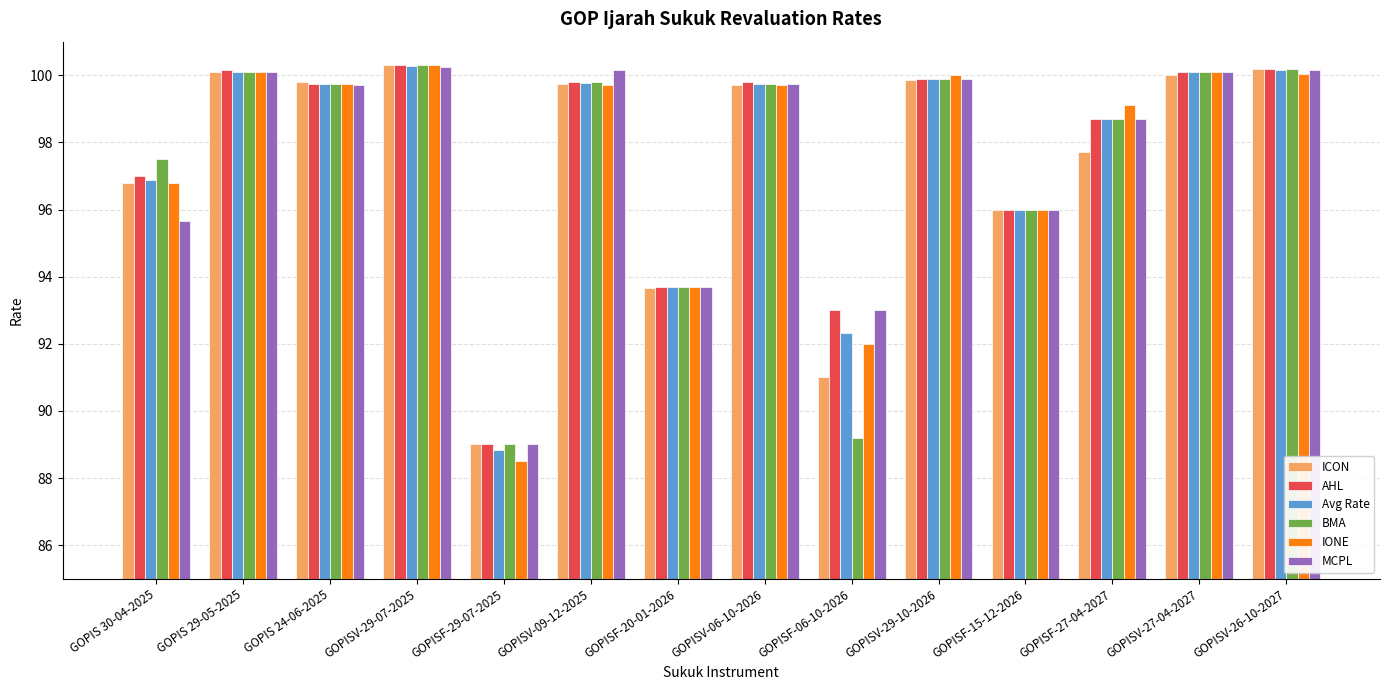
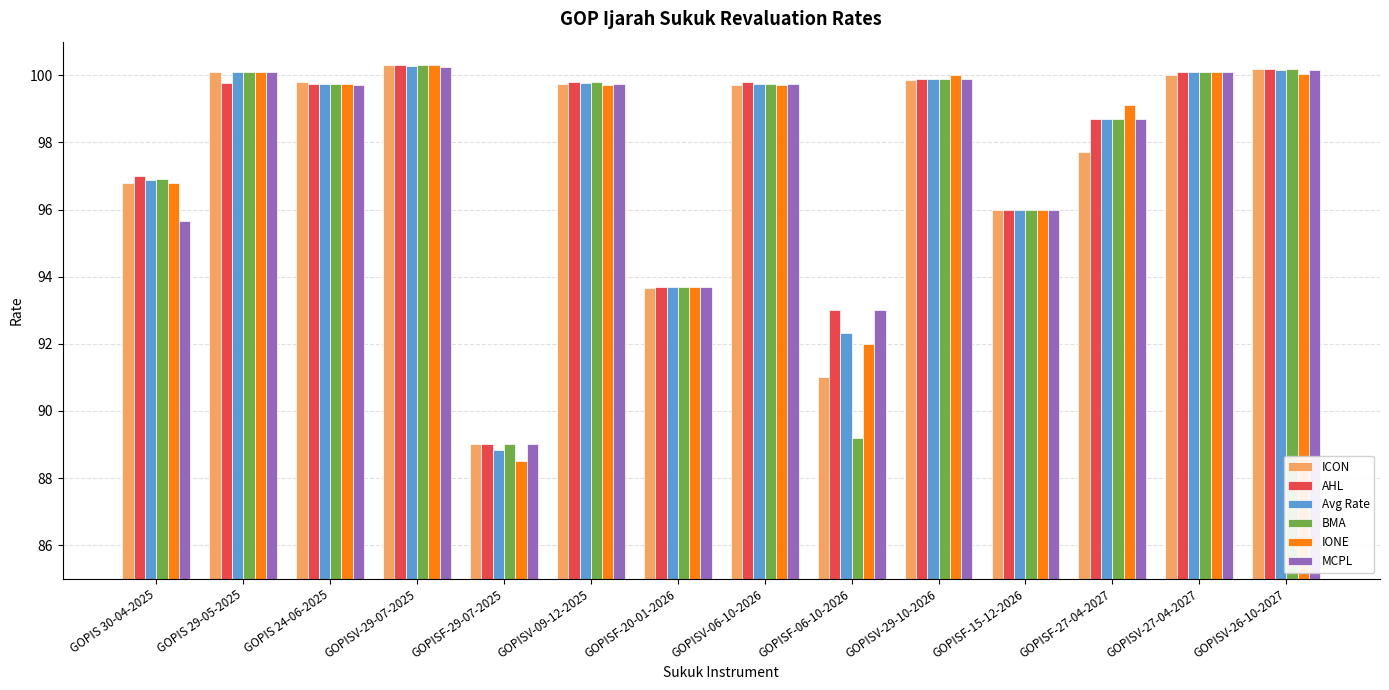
  {
    "ICON": {
      "GOPIS 30-04-2025": 96.8,
      "GOPIS 29-05-2025": 100.1,
      "GOPIS 24-06-2025": 99.8,
      "GOPISV-29-07-2025": 100.3,
      "GOPISF-29-07-2025": 89.0,
      "GOPISV-09-12-2025": 99.8,
      "GOPISF-20-01-2026": 93.7,
      "GOPISV-06-10-2026": 99.7,
      "GOPISF-06-10-2026": 91.0,
      "GOPISV-29-10-2026": 99.9,
      "GOPISF-15-12-2026": 96.0,
      "GOPISF-27-04-2027": 97.7,
      "GOPISV-27-04-2027": 100.0,
      "GOPISV-26-10-2027": 100.2
    },
    "AHL": {
      "GOPIS 30-04-2025": 97.0,
-     "GOPIS 29-05-2025": 100.2,
+     "GOPIS 29-05-2025": 99.8,
      "GOPIS 24-06-2025": 99.8,
      "GOPISV-29-07-2025": 100.3,
      "GOPISF-29-07-2025": 89.0,
      "GOPISV-09-12-2025": 99.8,
      "GOPISF-20-01-2026": 93.7,
      "GOPISV-06-10-2026": 99.8,
      "GOPISF-06-10-2026": 93.0,
      "GOPISV-29-10-2026": 99.9,
      "GOPISF-15-12-2026": 96.0,
      "GOPISF-27-04-2027": 98.7,
      "GOPISV-27-04-2027": 100.1,
      "GOPISV-26-10-2027": 100.2
    },
    "Avg Rate": {
      "GOPIS 30-04-2025": 96.9,
      "GOPIS 29-05-2025": 100.1,
      "GOPIS 24-06-2025": 99.7,
      "GOPISV-29-07-2025": 100.3,
      "GOPISF-29-07-2025": 88.8,
      "GOPISV-09-12-2025": 99.8,
      "GOPISF-20-01-2026": 93.7,
      "GOPISV-06-10-2026": 99.8,
      "GOPISF-06-10-2026": 92.3,
      "GOPISV-29-10-2026": 99.9,
      "GOPISF-15-12-2026": 96.0,
      "GOPISF-27-04-2027": 98.7,
      "GOPISV-27-04-2027": 100.1,
      "GOPISV-26-10-2027": 100.2
    },
    "BMA": {
-     "GOPIS 30-04-2025": 97.5,
+     "GOPIS 30-04-2025": 96.9,
      "GOPIS 29-05-2025": 100.1,
      "GOPIS 24-06-2025": 99.8,
      "GOPISV-29-07-2025": 100.3,
      "GOPISF-29-07-2025": 89.0,
      "GOPISV-09-12-2025": 99.8,
      "GOPISF-20-01-2026": 93.7,
      "GOPISV-06-10-2026": 99.8,
      "GOPISF-06-10-2026": 89.2,
      "GOPISV-29-10-2026": 99.9,
      "GOPISF-15-12-2026": 96.0,
      "GOPISF-27-04-2027": 98.7,
      "GOPISV-27-04-2027": 100.1,
      "GOPISV-26-10-2027": 100.2
    },
    "IONE": {
      "GOPIS 30-04-2025": 96.8,
      "GOPIS 29-05-2025": 100.1,
      "GOPIS 24-06-2025": 99.8,
      "GOPISV-29-07-2025": 100.3,
      "GOPISF-29-07-2025": 88.5,
      "GOPISV-09-12-2025": 99.7,
      "GOPISF-20-01-2026": 93.7,
      "GOPISV-06-10-2026": 99.7,
      "GOPISF-06-10-2026": 92.0,
      "GOPISV-29-10-2026": 100.0,
      "GOPISF-15-12-2026": 96.0,
      "GOPISF-27-04-2027": 99.1,
      "GOPISV-27-04-2027": 100.1,
      "GOPISV-26-10-2027": 100.1
    },
    "MCPL": {
      "GOPIS 30-04-2025": 95.7,
      "GOPIS 29-05-2025": 100.1,
      "GOPIS 24-06-2025": 99.7,
      "GOPISV-29-07-2025": 100.3,
      "GOPISF-29-07-2025": 89.0,
-     "GOPISV-09-12-2025": 100.2,
+     "GOPISV-09-12-2025": 99.8,
      "GOPISF-20-01-2026": 93.7,
      "GOPISV-06-10-2026": 99.8,
      "GOPISF-06-10-2026": 93.0,
      "GOPISV-29-10-2026": 99.9,
      "GOPISF-15-12-2026": 96.0,
      "GOPISF-27-04-2027": 98.7,
      "GOPISV-27-04-2027": 100.1,
      "GOPISV-26-10-2027": 100.2
    }
  }
